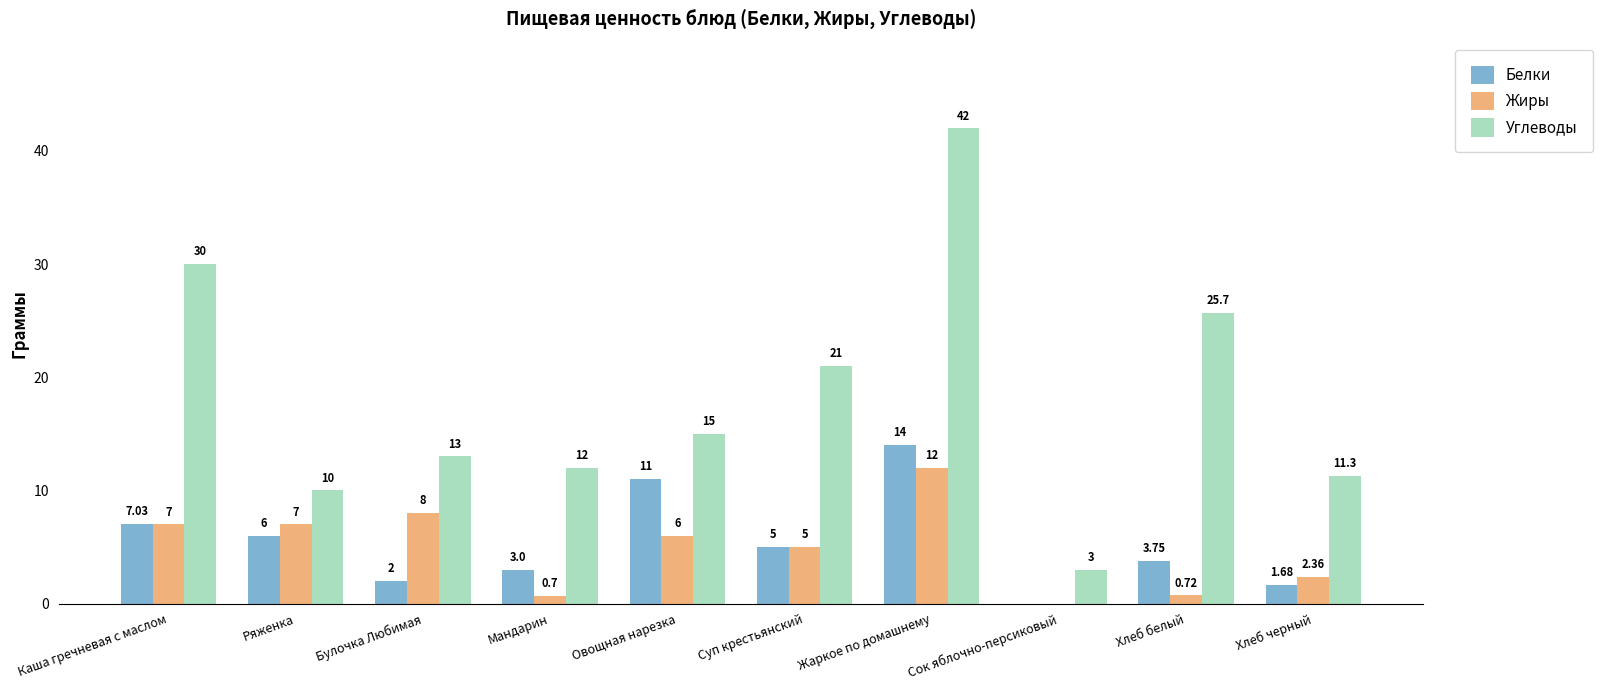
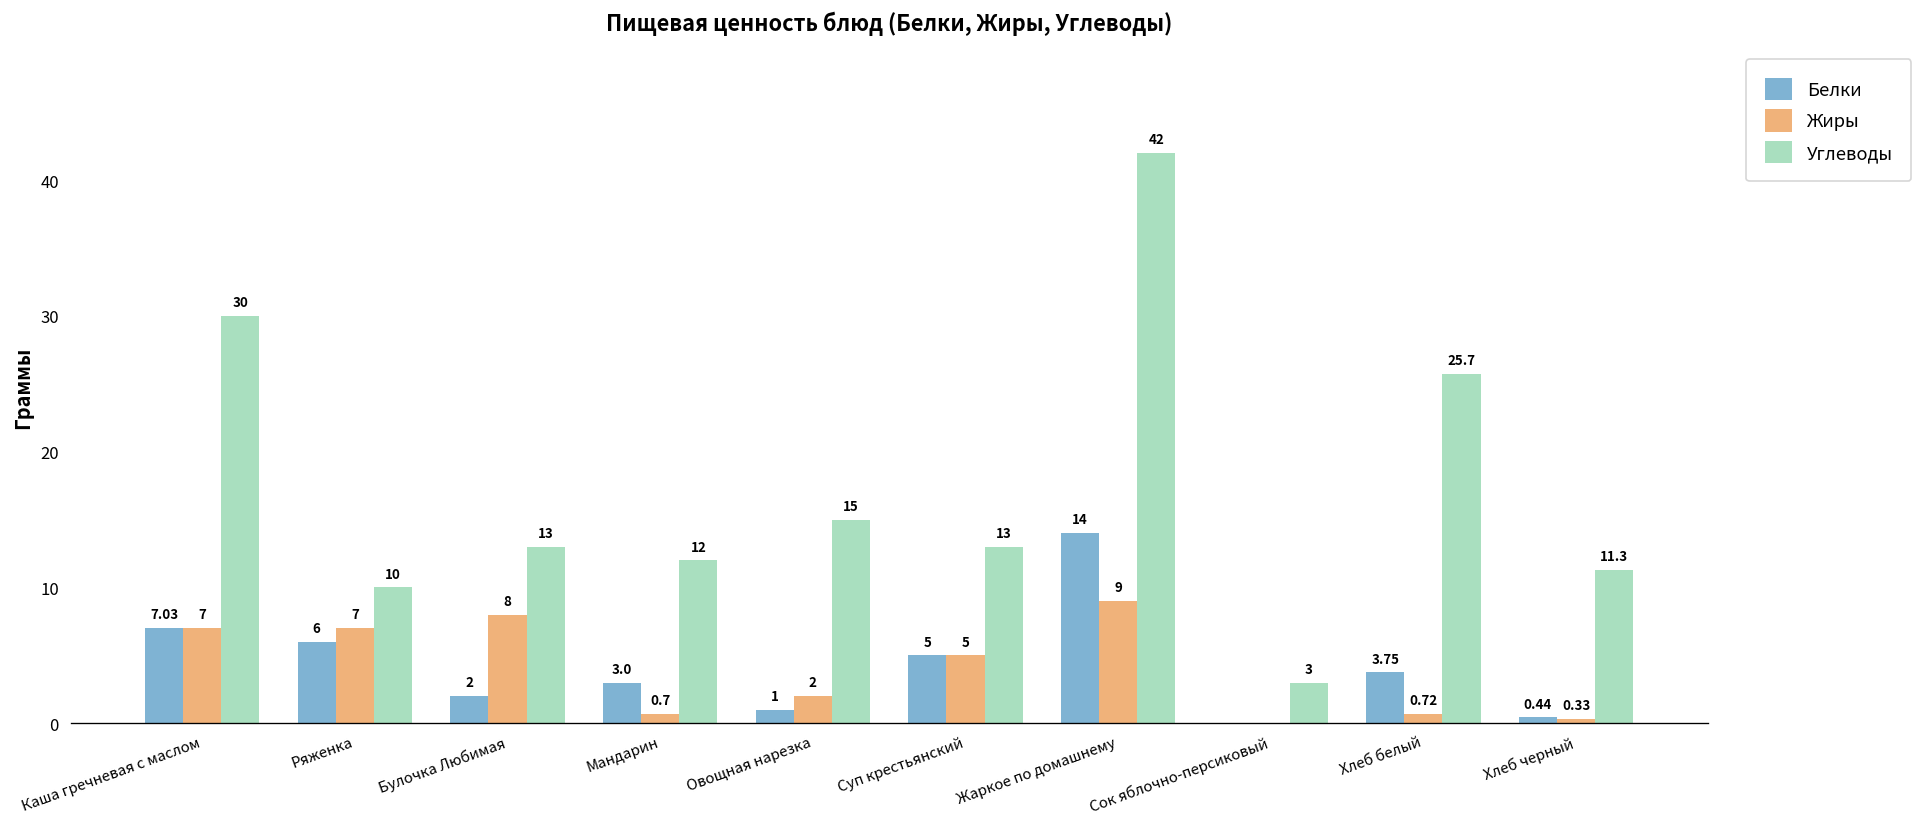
  {
    "Белки": {
      "Каша гречневая с маслом": 7.03,
      "Ряженка": 6,
      "Булочка Любимая": 2,
      "Мандарин": 3.0,
-     "Овощная нарезка": 11,
+     "Овощная нарезка": 1,
      "Суп крестьянский": 5,
      "Жаркое по домашнему": 14,
      "Хлеб белый": 3.75,
-     "Хлеб черный": 1.68
+     "Хлеб черный": 0.44
    },
    "Жиры": {
      "Каша гречневая с маслом": 7,
      "Ряженка": 7,
      "Булочка Любимая": 8,
      "Мандарин": 0.7,
-     "Овощная нарезка": 6,
+     "Овощная нарезка": 2,
      "Суп крестьянский": 5,
-     "Жаркое по домашнему": 12,
+     "Жаркое по домашнему": 9,
      "Хлеб белый": 0.72,
-     "Хлеб черный": 2.36
+     "Хлеб черный": 0.33
    },
    "Углеводы": {
      "Каша гречневая с маслом": 30,
      "Ряженка": 10,
      "Булочка Любимая": 13,
      "Мандарин": 12,
      "Овощная нарезка": 15,
-     "Суп крестьянский": 21,
+     "Суп крестьянский": 13,
      "Жаркое по домашнему": 42,
      "Сок яблочно-персиковый": 3,
      "Хлеб белый": 25.7,
      "Хлеб черный": 11.3
    }
  }
